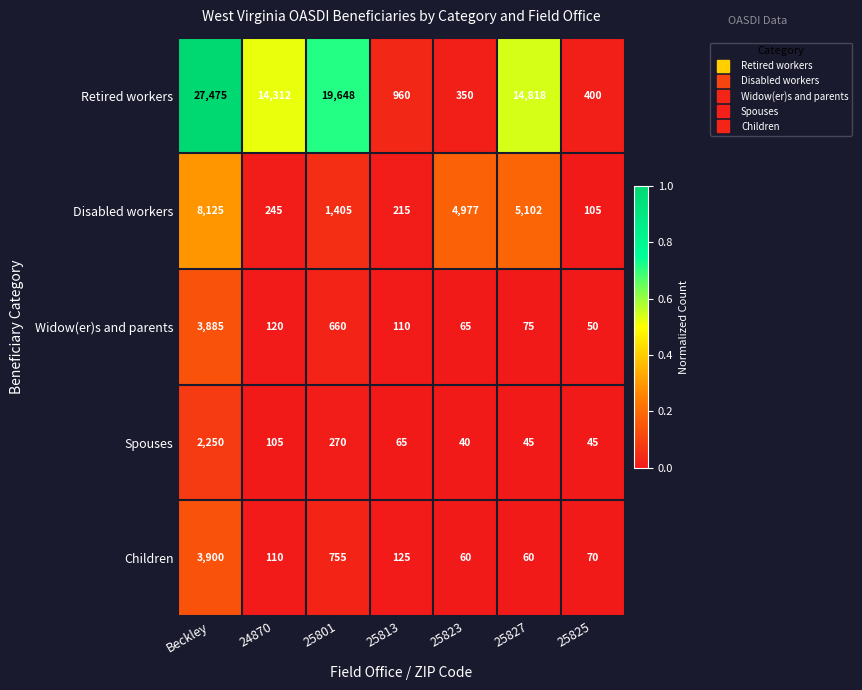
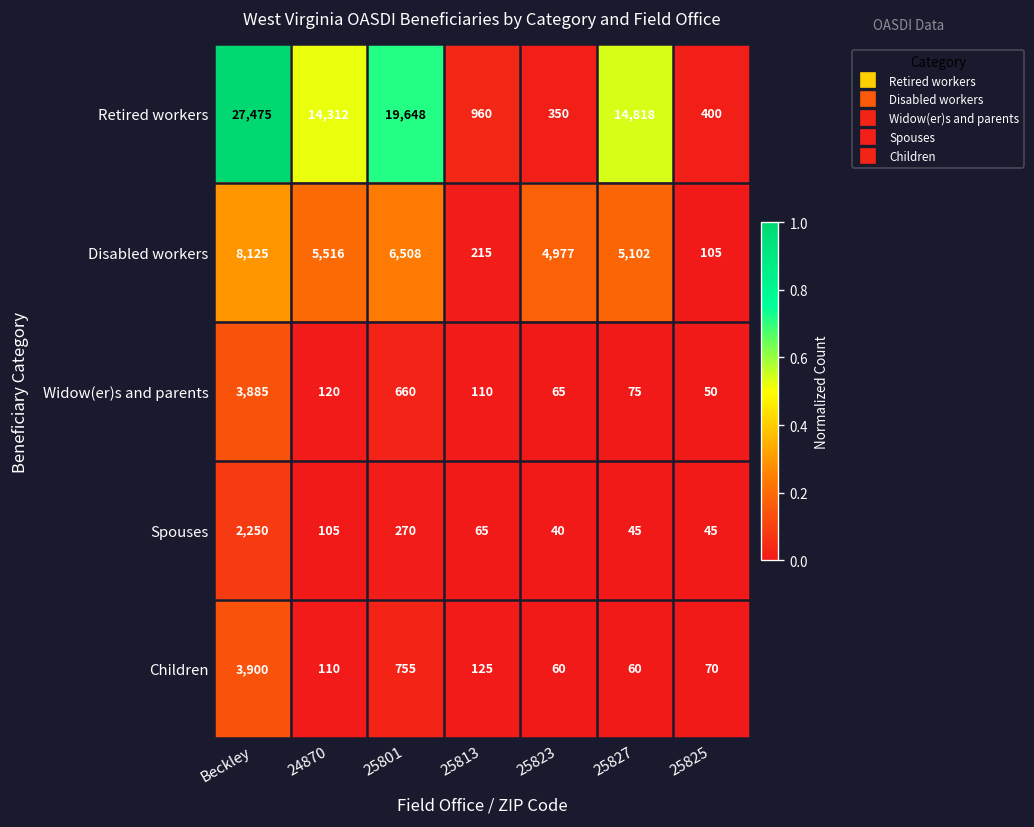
  {
    "Retired workers": {
      "Beckley": "27,475",
      "24870": "14,312",
      "25801": "19,648",
      "25813": "960",
      "25823": "350",
      "25827": "14,818",
      "25825": "400"
    },
    "Disabled workers": {
      "Beckley": "8,125",
-     "24870": "245",
-     "25801": "1,405",
+     "24870": "5,516",
+     "25801": "6,508",
      "25813": "215",
      "25823": "4,977",
      "25827": "5,102",
      "25825": "105"
    },
    "Widow(er)s and parents": {
      "Beckley": "3,885",
      "24870": "120",
      "25801": "660",
      "25813": "110",
      "25823": "65",
      "25827": "75",
      "25825": "50"
    },
    "Spouses": {
      "Beckley": "2,250",
      "24870": "105",
      "25801": "270",
      "25813": "65",
      "25823": "40",
      "25827": "45",
      "25825": "45"
    },
    "Children": {
      "Beckley": "3,900",
      "24870": "110",
      "25801": "755",
      "25813": "125",
      "25823": "60",
      "25827": "60",
      "25825": "70"
    }
  }
